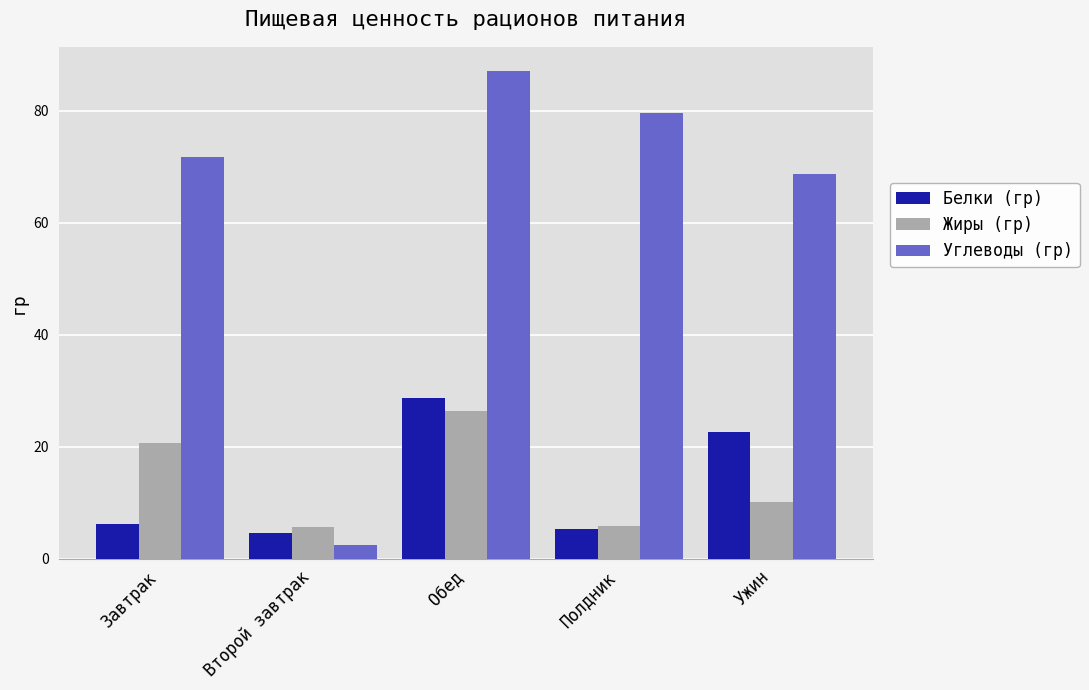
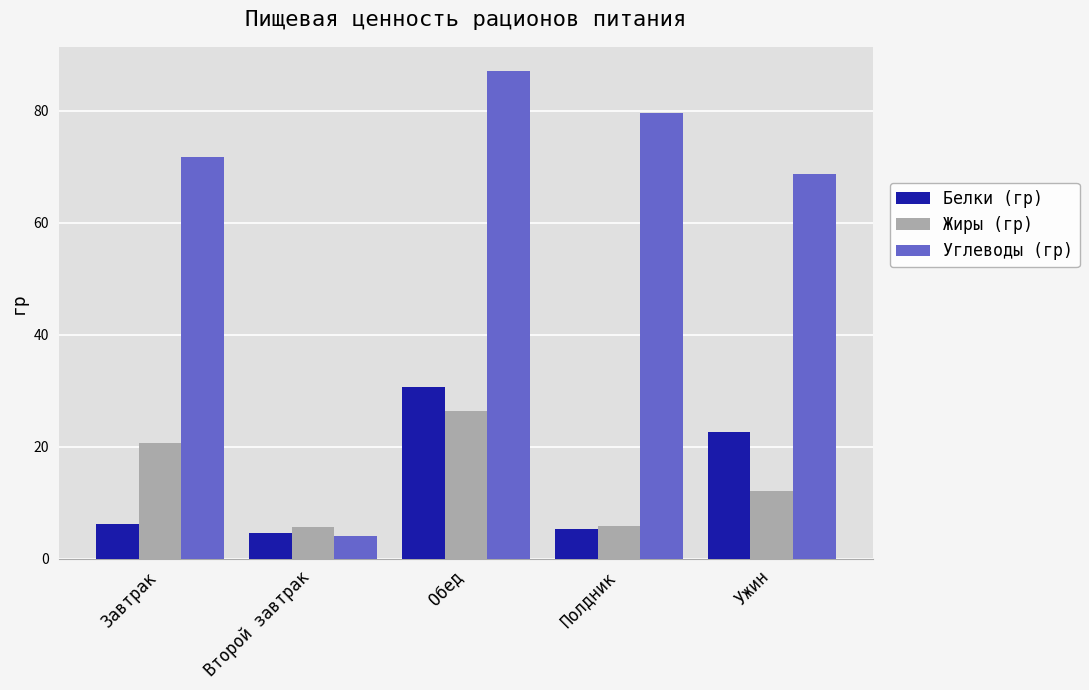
  {
    "Белки (гр)": {
      "Завтрак": 6,
      "Второй завтрак": 5,
-     "Обед": 29,
+     "Обед": 31,
      "Полдник": 5,
      "Ужин": 23
    },
    "Жиры (гр)": {
      "Завтрак": 21,
      "Второй завтрак": 6,
      "Обед": 26,
      "Полдник": 6,
-     "Ужин": 10
+     "Ужин": 12
    },
    "Углеводы (гр)": {
      "Завтрак": 72,
-     "Второй завтрак": 2,
+     "Второй завтрак": 4,
      "Обед": 87,
      "Полдник": 80,
      "Ужин": 69
    }
  }
